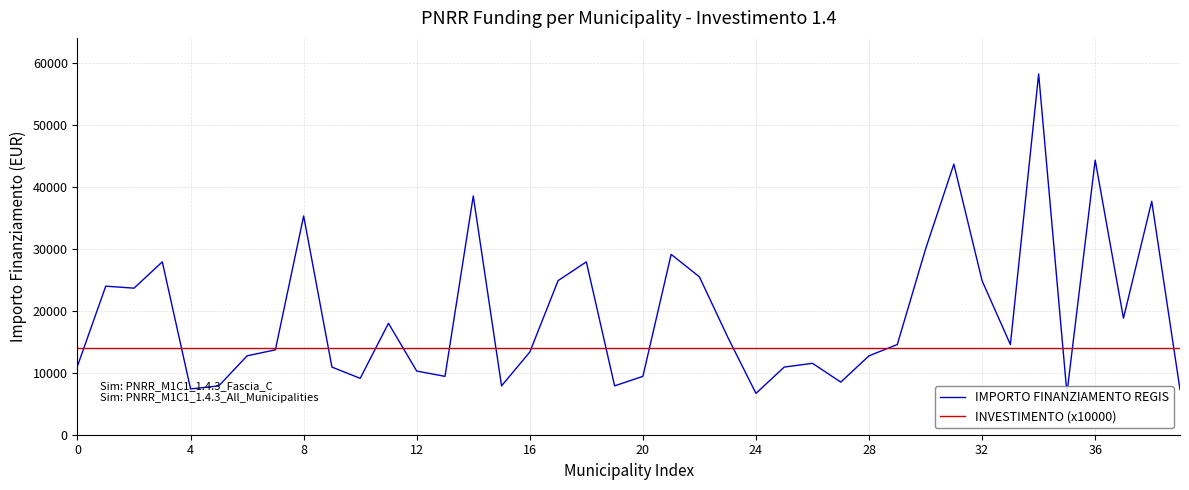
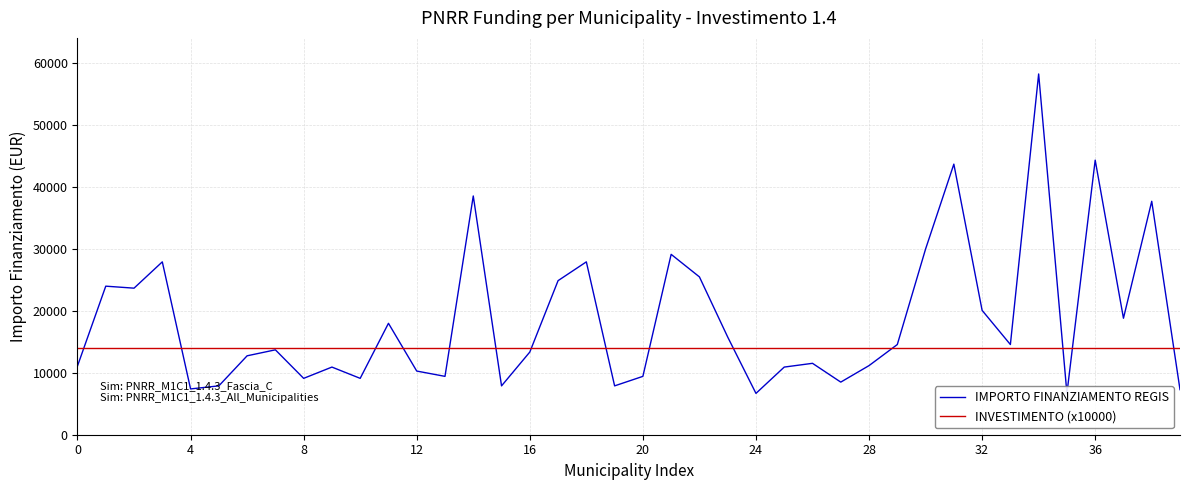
  {
    "IMPORTO FINANZIAMENTO REGIS": {
      "0": 11000,
-     "8": 35000,
+     "8": 9000,
      "12": 10000,
      "16": 13000,
      "20": 9000,
      "24": 7000,
-     "28": 13000,
-     "32": 25000,
+     "28": 11000,
+     "32": 20000,
      "36": 44000
    },
    "INVESTIMENTO (x10000)": {
      "0": 14000,
      "4": 14000,
      "8": 14000,
      "12": 14000,
      "16": 14000,
      "20": 14000,
      "24": 14000,
      "28": 14000,
      "32": 14000,
      "36": 14000
    }
  }
